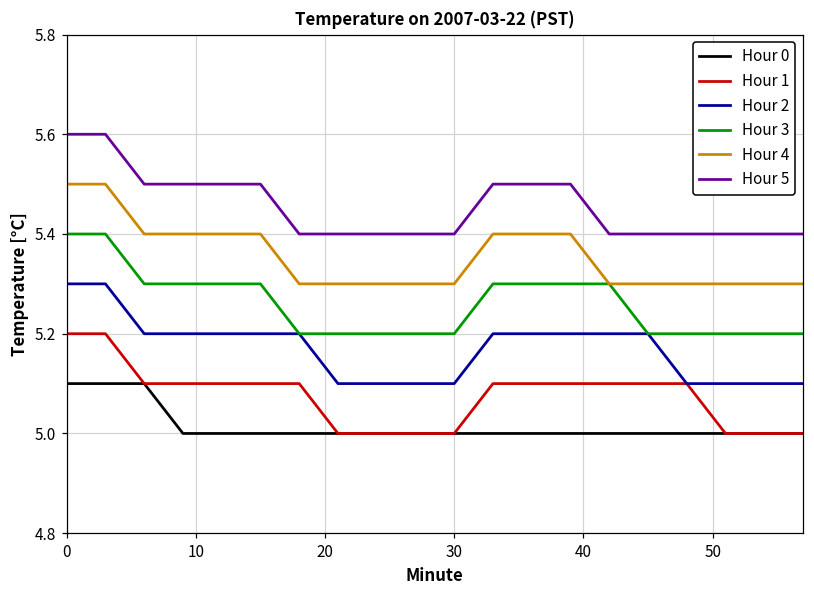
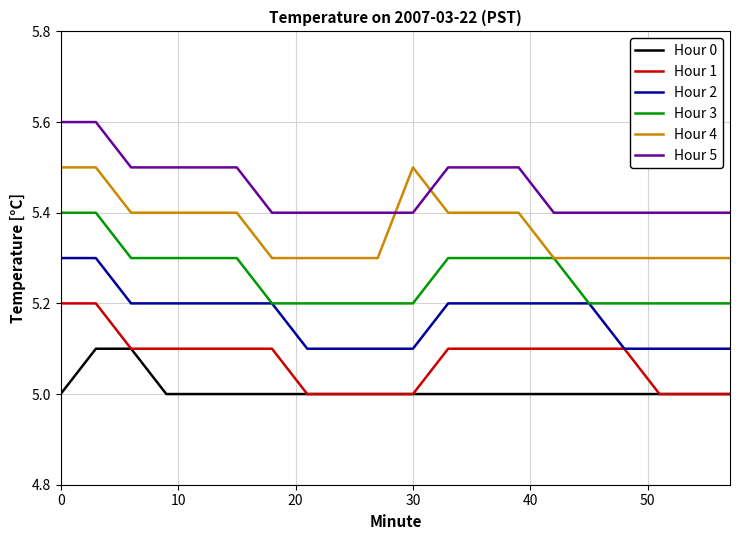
  {
    "Hour 0": {
-     "0": 5.1
+     "0": 5.0
    },
    "Hour 1": {
      "0": 5.2
    },
    "Hour 2": {
      "0": 5.3,
      "30": 5.1
    },
    "Hour 3": {
      "0": 5.4,
      "30": 5.2
    },
    "Hour 4": {
      "0": 5.5,
-     "30": 5.3
+     "30": 5.5
    },
    "Hour 5": {
      "0": 5.6,
      "30": 5.4
    }
  }
